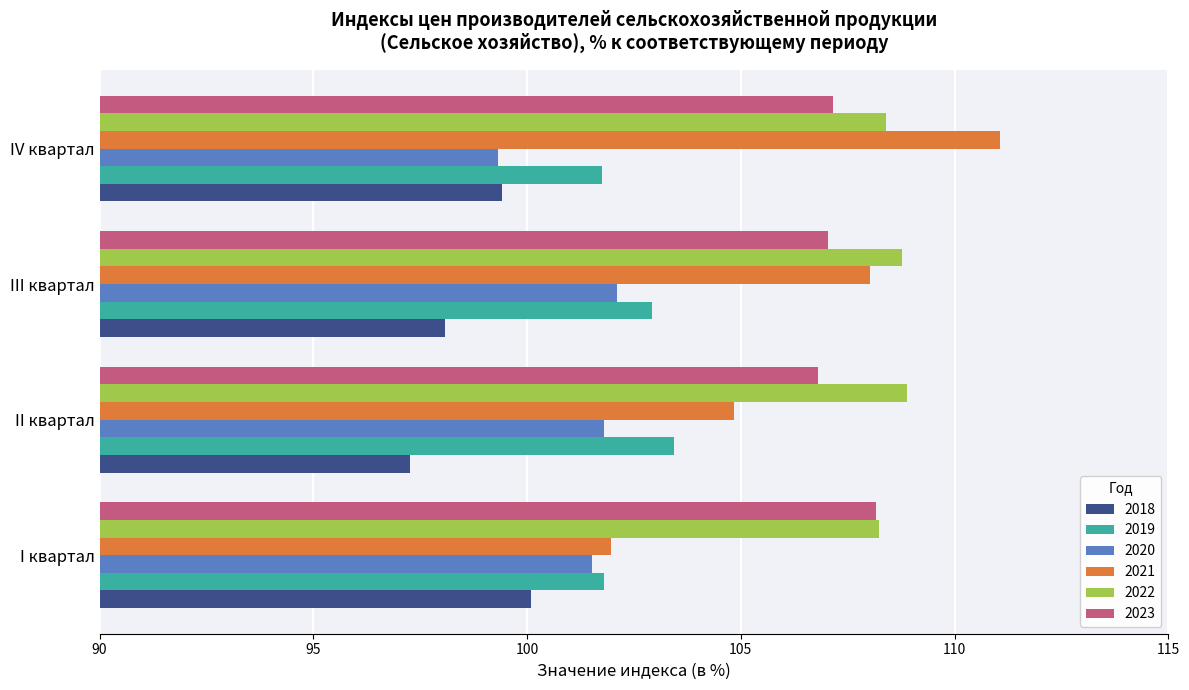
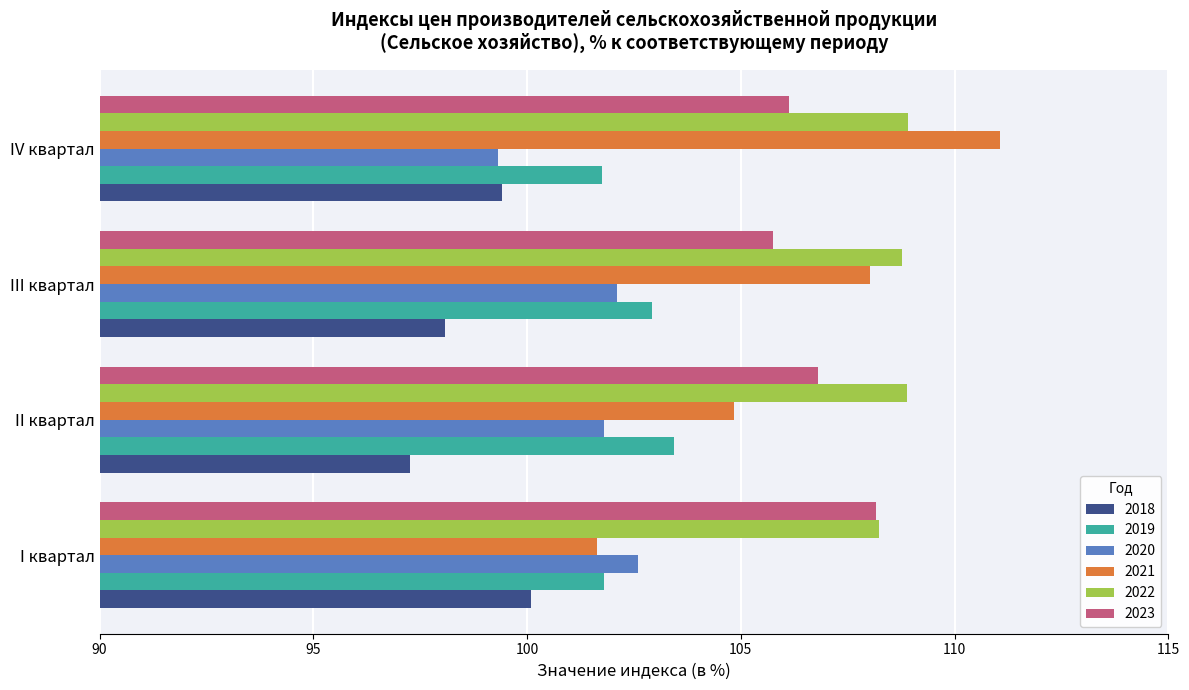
  {
    "2018": {
      "IV квартал": 99.4,
      "III квартал": 98.1,
      "II квартал": 97.3,
      "I квартал": 100.1
    },
    "2019": {
      "IV квартал": 101.8,
      "III квартал": 102.9,
      "II квартал": 103.4,
      "I квартал": 101.8
    },
    "2020": {
      "IV квартал": 99.3,
      "III квартал": 102.1,
      "II квартал": 101.8,
-     "I квартал": 101.5
+     "I квартал": 102.6
    },
    "2021": {
      "IV квартал": 111.1,
      "III квартал": 108.0,
      "II квартал": 104.8,
-     "I квартал": 102.0
+     "I квартал": 101.6
    },
    "2022": {
-     "IV квартал": 108.4,
+     "IV квартал": 108.9,
      "III квартал": 108.8,
      "II квартал": 108.9,
      "I квартал": 108.2
    },
    "2023": {
-     "IV квартал": 107.2,
-     "III квартал": 107.0,
+     "IV квартал": 106.1,
+     "III квартал": 105.7,
      "II квартал": 106.8,
      "I квартал": 108.2
    }
  }
